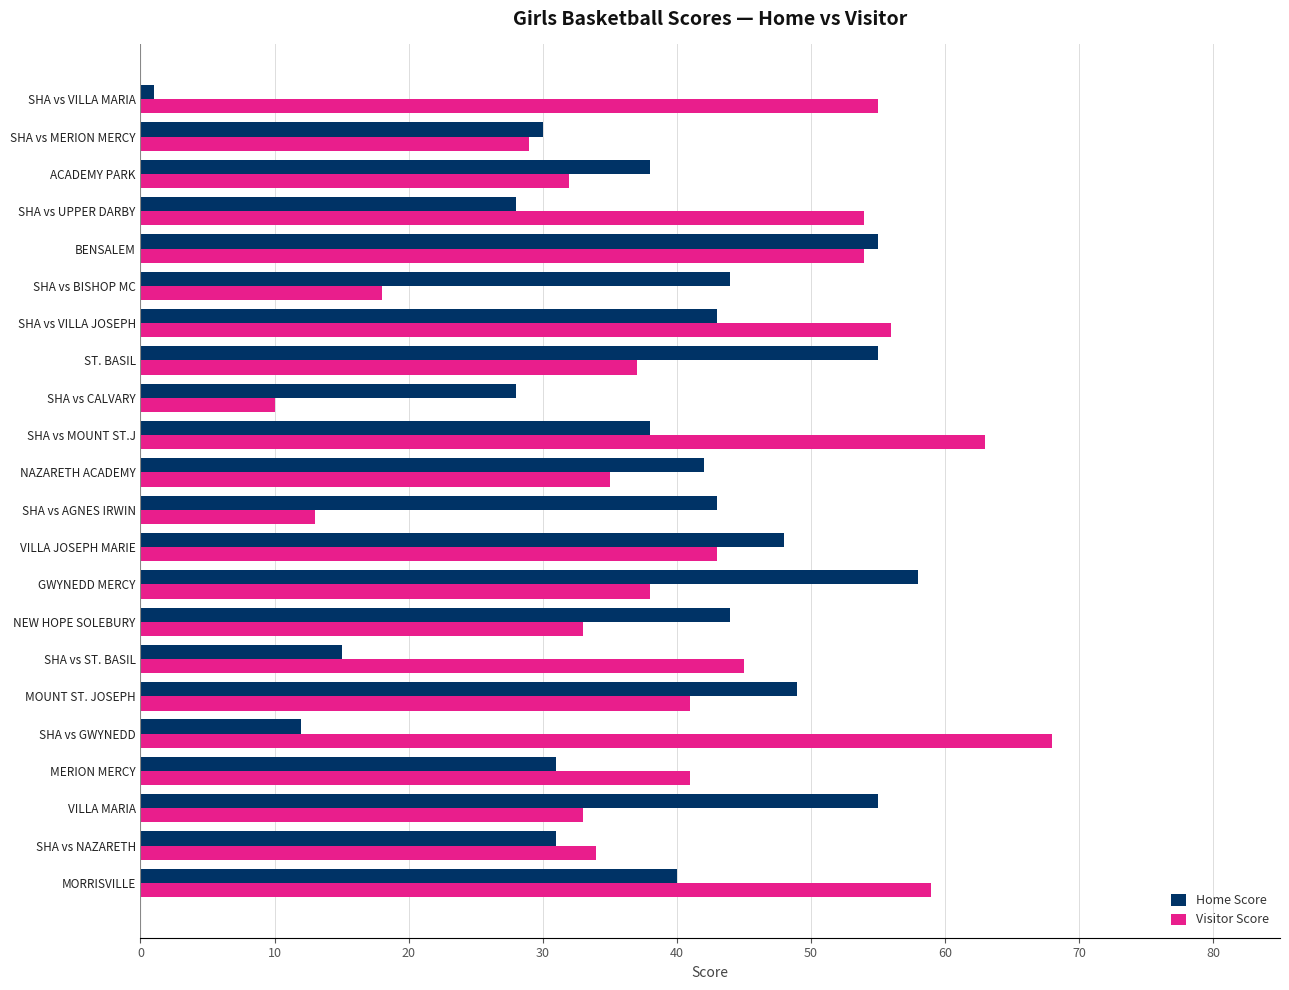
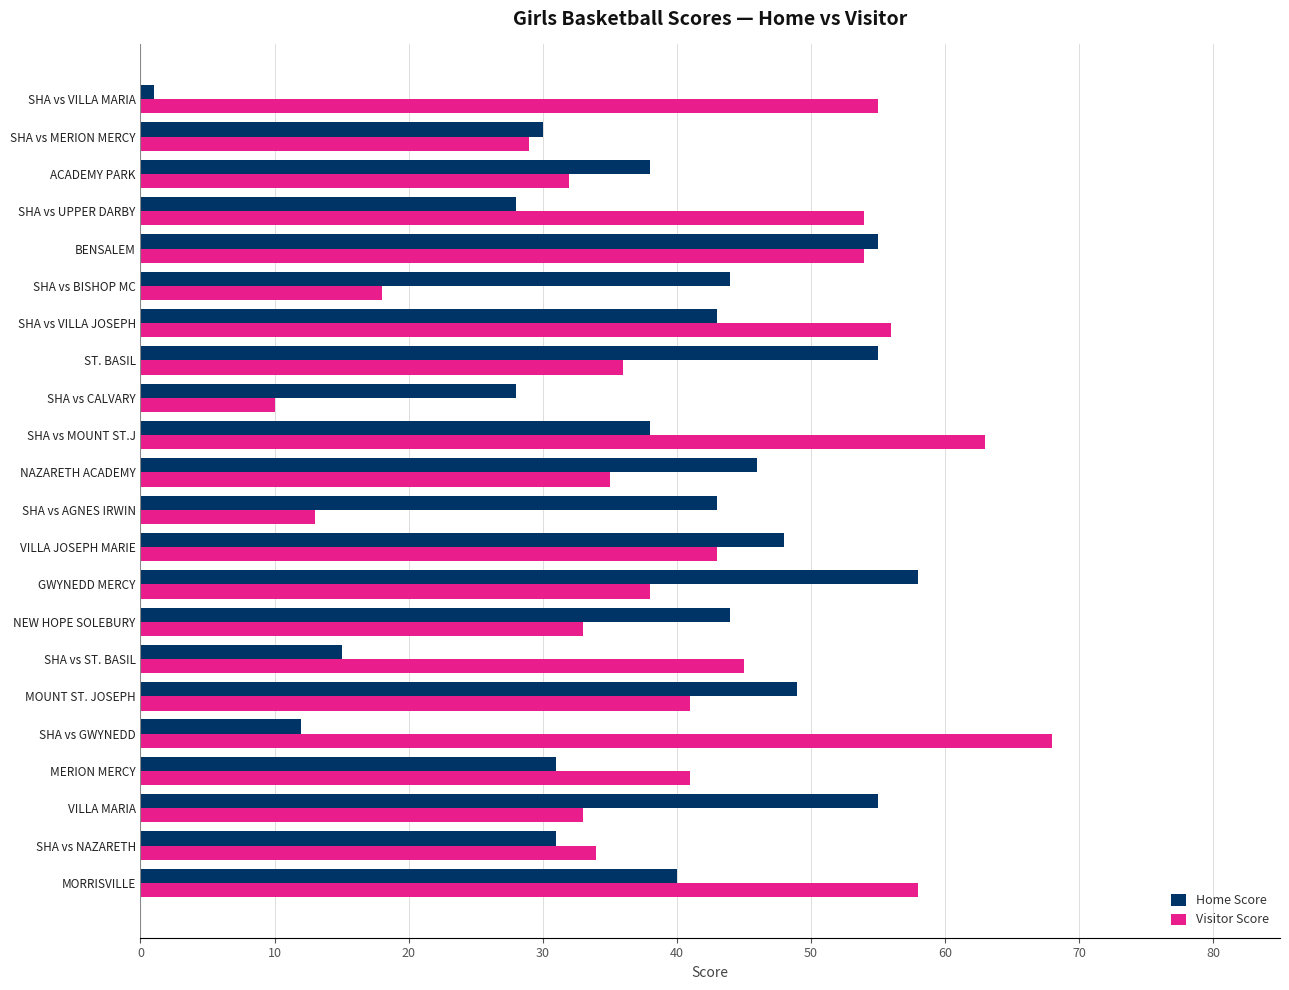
  {
    "Home Score": {
      "SHA vs VILLA MARIA": 1,
      "SHA vs MERION MERCY": 30,
      "ACADEMY PARK": 38,
      "SHA vs UPPER DARBY": 28,
      "BENSALEM": 55,
      "SHA vs BISHOP MC": 44,
      "SHA vs VILLA JOSEPH": 43,
      "ST. BASIL": 55,
      "SHA vs CALVARY": 28,
      "SHA vs MOUNT ST.J": 38,
-     "NAZARETH ACADEMY": 42,
+     "NAZARETH ACADEMY": 46,
      "SHA vs AGNES IRWIN": 43,
      "VILLA JOSEPH MARIE": 48,
      "GWYNEDD MERCY": 58,
      "NEW HOPE SOLEBURY": 44,
      "SHA vs ST. BASIL": 15,
      "MOUNT ST. JOSEPH": 49,
      "SHA vs GWYNEDD": 12,
      "MERION MERCY": 31,
      "VILLA MARIA": 55,
      "SHA vs NAZARETH": 31,
      "MORRISVILLE": 40
    },
    "Visitor Score": {
      "SHA vs VILLA MARIA": 55,
      "SHA vs MERION MERCY": 29,
      "ACADEMY PARK": 32,
      "SHA vs UPPER DARBY": 54,
      "BENSALEM": 54,
      "SHA vs BISHOP MC": 18,
      "SHA vs VILLA JOSEPH": 56,
-     "ST. BASIL": 37,
+     "ST. BASIL": 36,
      "SHA vs CALVARY": 10,
      "SHA vs MOUNT ST.J": 63,
      "NAZARETH ACADEMY": 35,
      "SHA vs AGNES IRWIN": 13,
      "VILLA JOSEPH MARIE": 43,
      "GWYNEDD MERCY": 38,
      "NEW HOPE SOLEBURY": 33,
      "SHA vs ST. BASIL": 45,
      "MOUNT ST. JOSEPH": 41,
      "SHA vs GWYNEDD": 68,
      "MERION MERCY": 41,
      "VILLA MARIA": 33,
      "SHA vs NAZARETH": 34,
-     "MORRISVILLE": 59
+     "MORRISVILLE": 58
    }
  }
